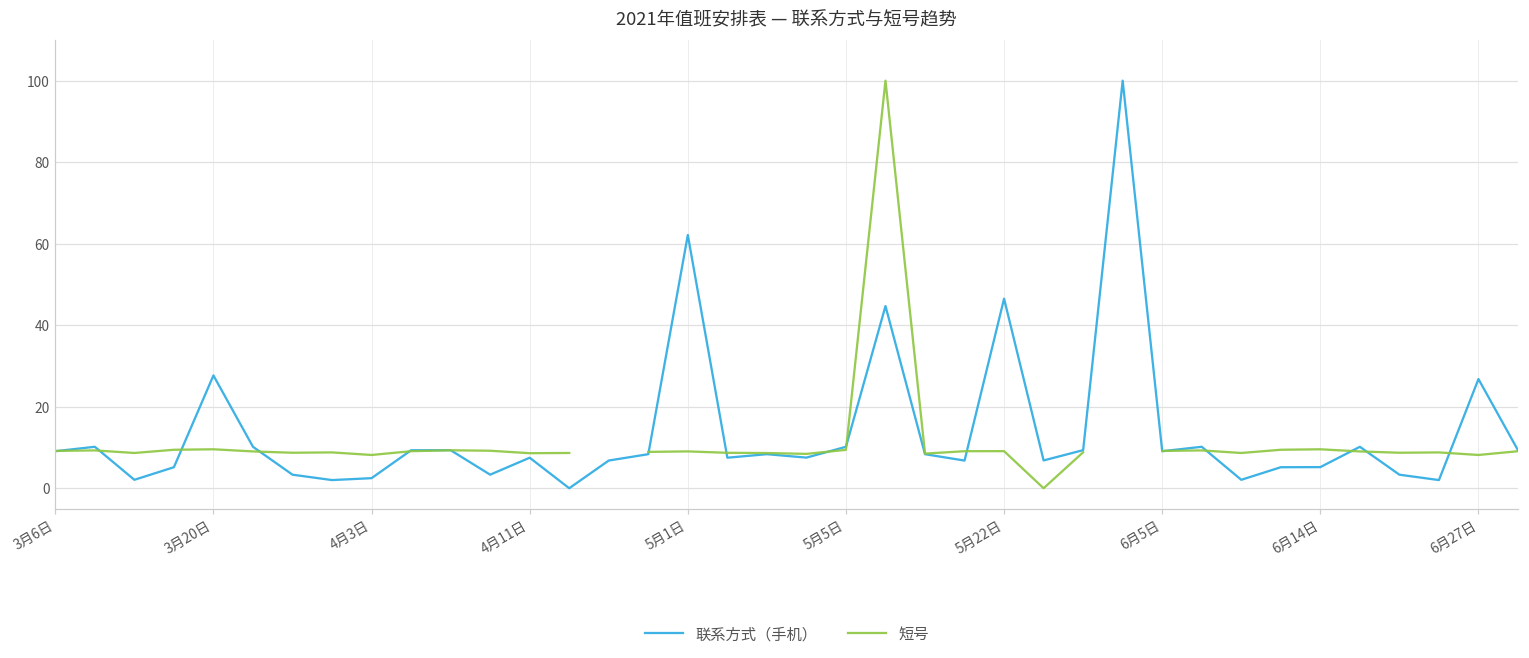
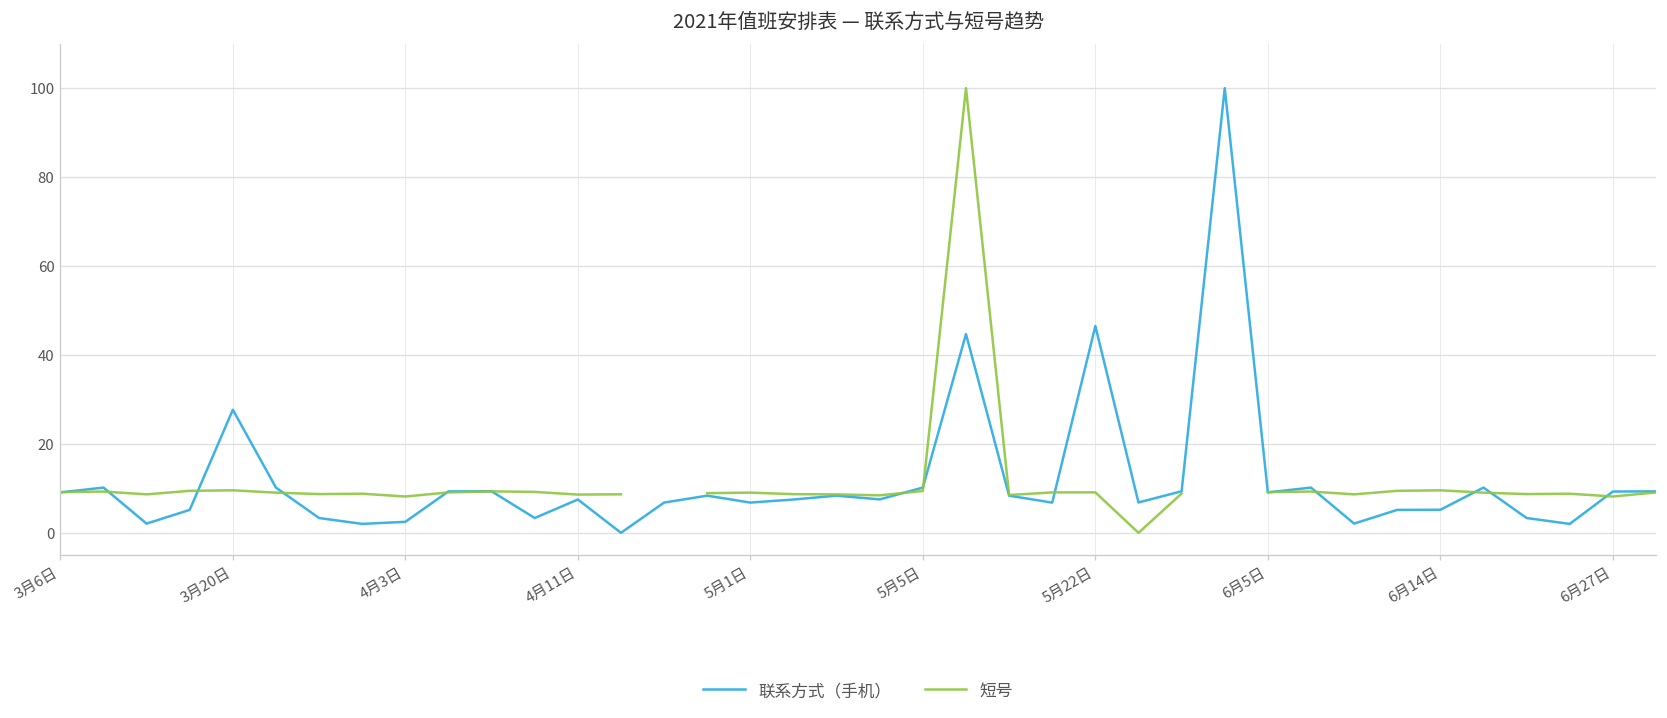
  {
    "联系方式（手机）": {
      "3月20日": 28,
      "4月3日": 2,
      "4月11日": 7,
-     "5月1日": 62,
+     "5月1日": 7,
      "5月5日": 10,
      "5月22日": 47,
      "6月14日": 5,
-     "6月27日": 27
+     "6月27日": 9
    },
    "短号": {
      "3月20日": 10,
      "4月3日": 8,
      "4月11日": 9,
      "5月1日": 9,
      "5月5日": 9,
      "5月22日": 9,
      "6月14日": 10,
      "6月27日": 8
    }
  }
